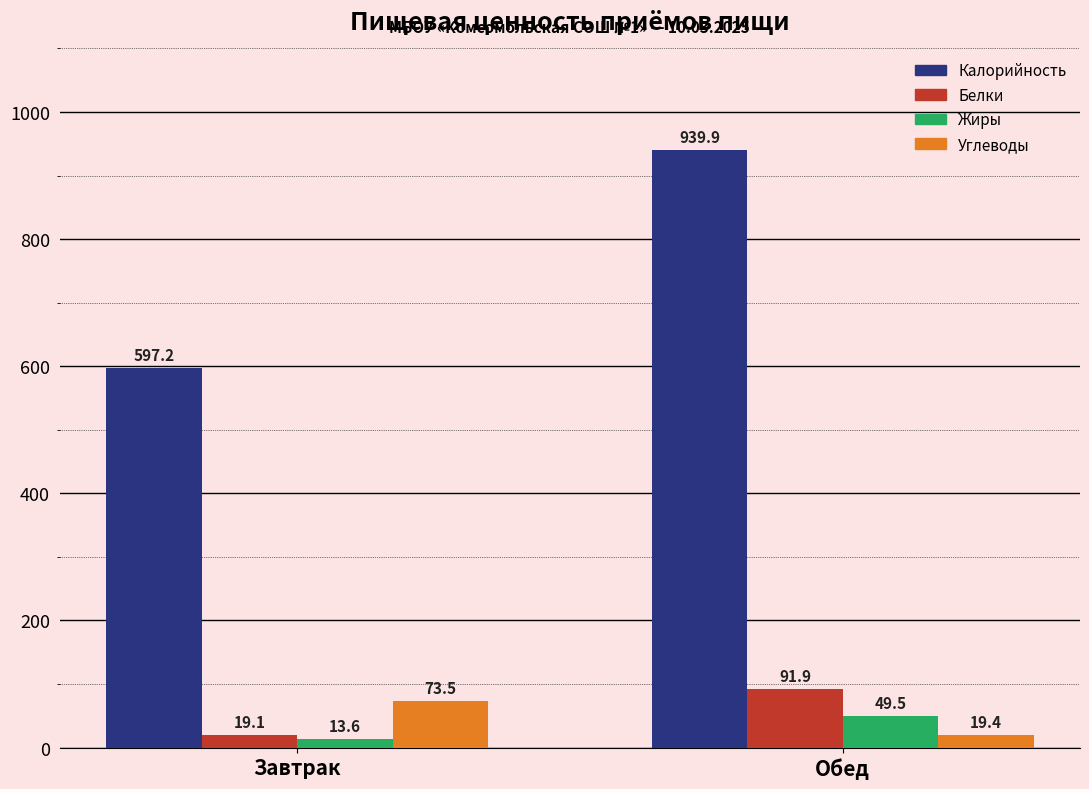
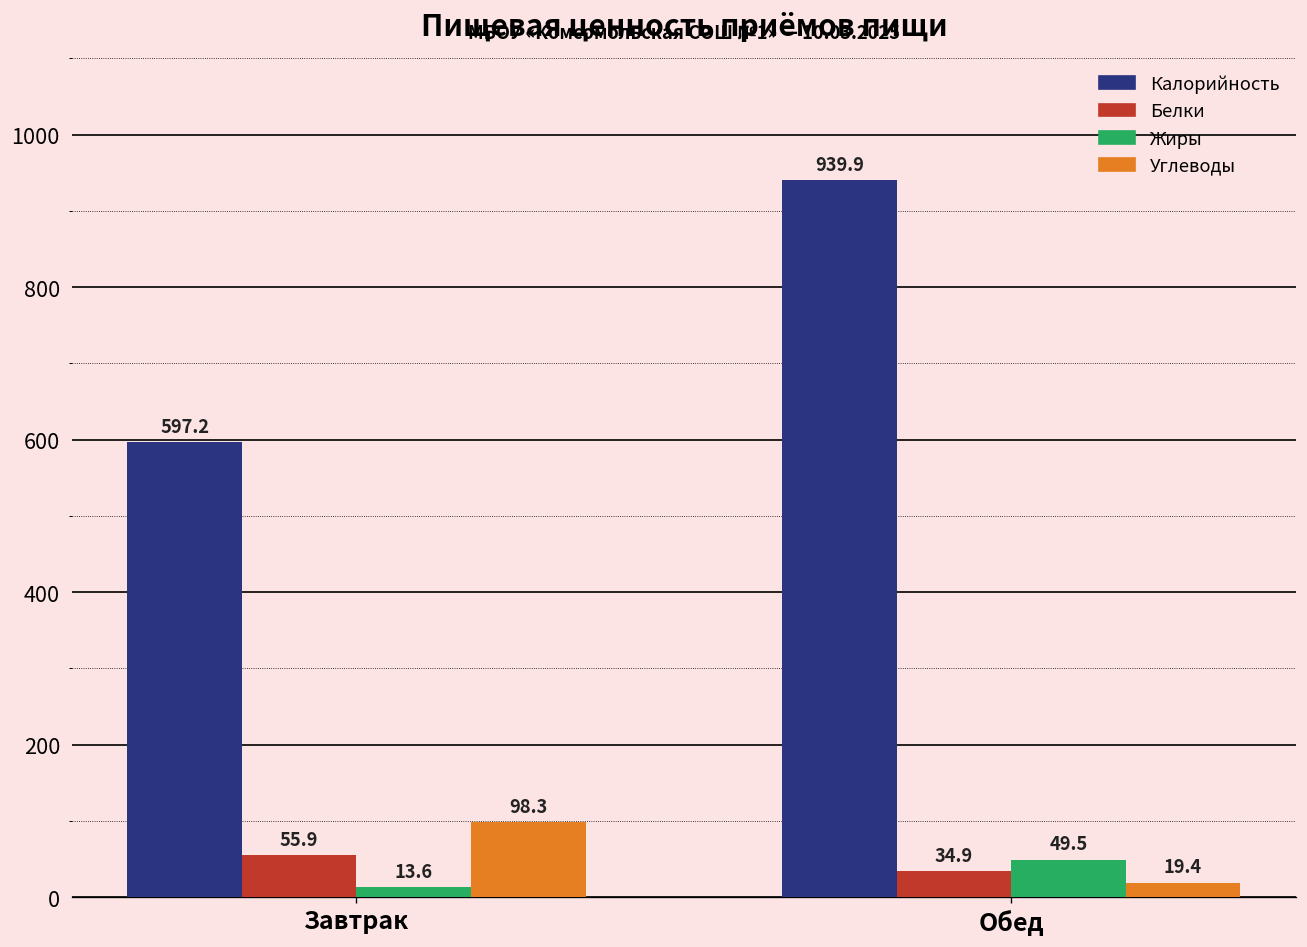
  {
    "Калорийность": {
      "Завтрак": 597.2,
      "Обед": 939.9
    },
    "Белки": {
-     "Завтрак": 19.1,
-     "Обед": 91.9
+     "Завтрак": 55.9,
+     "Обед": 34.9
    },
    "Жиры": {
      "Завтрак": 13.6,
      "Обед": 49.5
    },
    "Углеводы": {
-     "Завтрак": 73.5,
+     "Завтрак": 98.3,
      "Обед": 19.4
    }
  }
